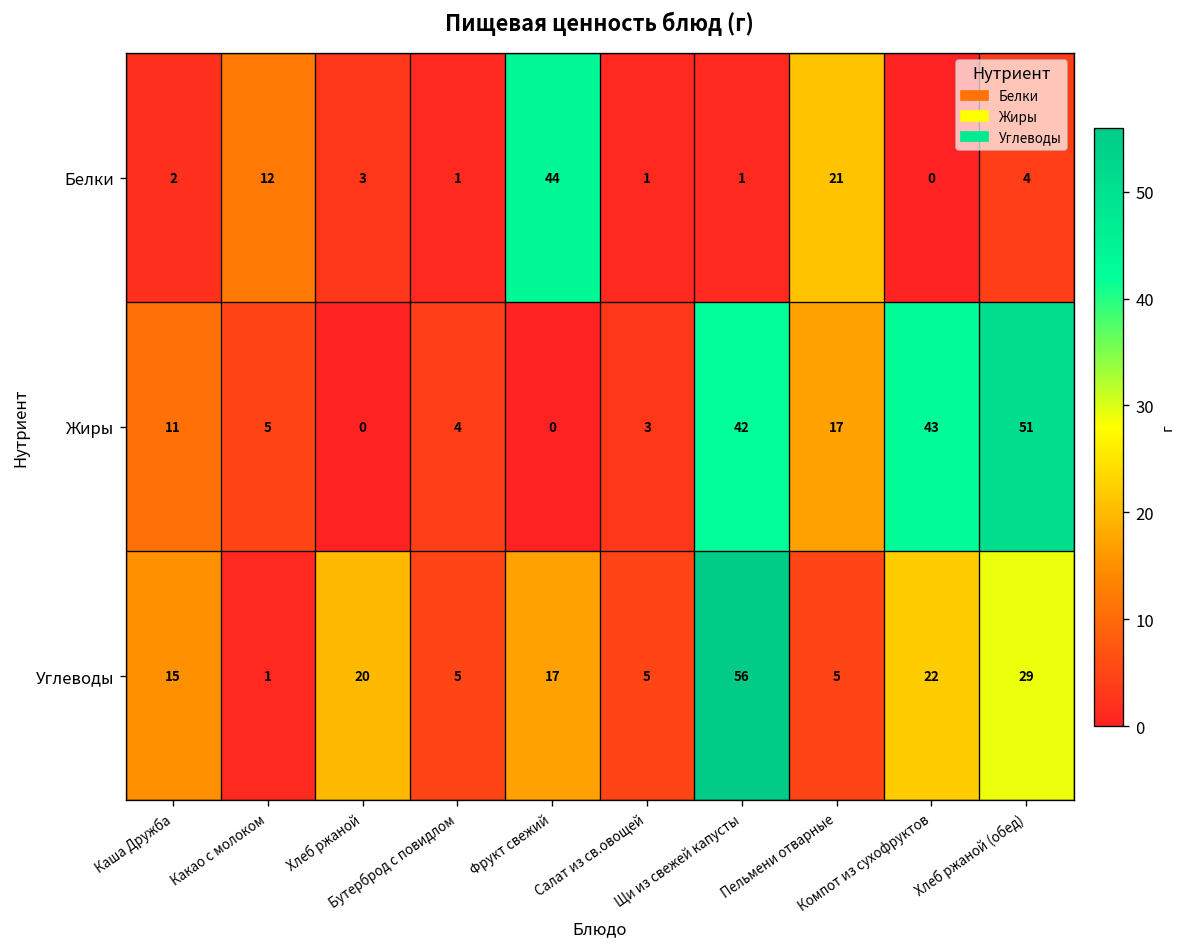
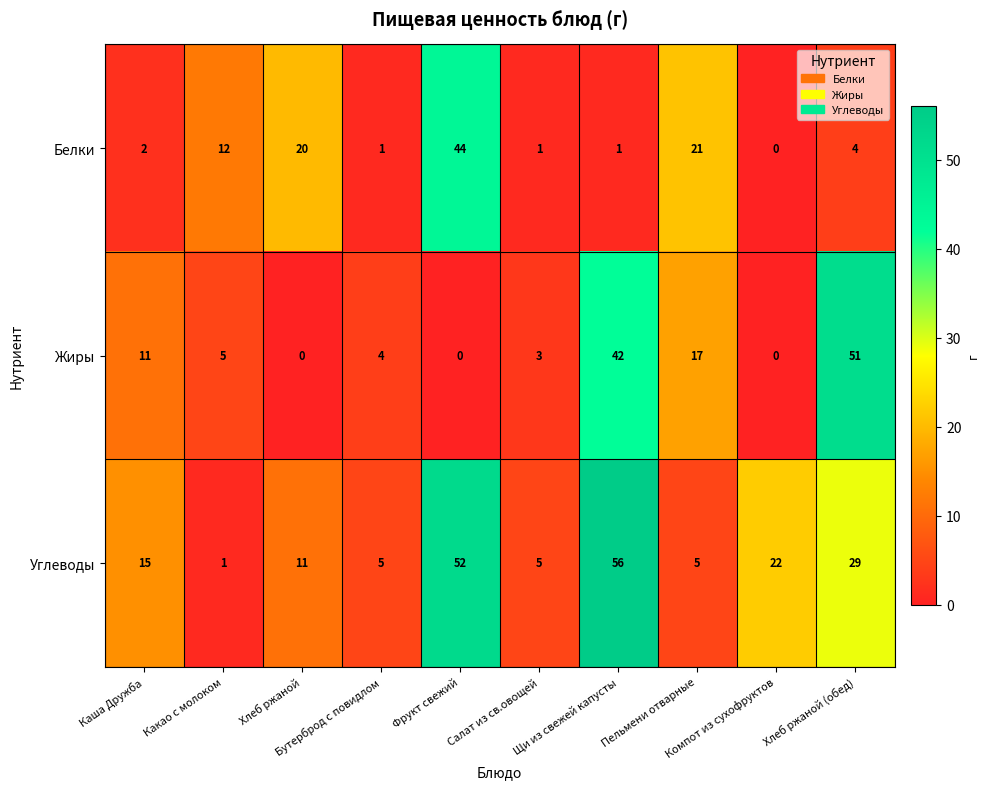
  {
    "Белки": {
      "Каша Дружба": 2,
      "Какао с молоком": 12,
-     "Хлеб ржаной": 3,
+     "Хлеб ржаной": 20,
      "Бутерброд с повидлом": 1,
      "Фрукт свежий": 44,
      "Салат из св.овощей": 1,
      "Щи из свежей капусты": 1,
      "Пельмени отварные": 21,
      "Компот из сухофруктов": 0,
      "Хлеб ржаной (обед)": 4
    },
    "Жиры": {
      "Каша Дружба": 11,
      "Какао с молоком": 5,
      "Хлеб ржаной": 0,
      "Бутерброд с повидлом": 4,
      "Фрукт свежий": 0,
      "Салат из св.овощей": 3,
      "Щи из свежей капусты": 42,
      "Пельмени отварные": 17,
-     "Компот из сухофруктов": 43,
+     "Компот из сухофруктов": 0,
      "Хлеб ржаной (обед)": 51
    },
    "Углеводы": {
      "Каша Дружба": 15,
      "Какао с молоком": 1,
-     "Хлеб ржаной": 20,
+     "Хлеб ржаной": 11,
      "Бутерброд с повидлом": 5,
-     "Фрукт свежий": 17,
+     "Фрукт свежий": 52,
      "Салат из св.овощей": 5,
      "Щи из свежей капусты": 56,
      "Пельмени отварные": 5,
      "Компот из сухофруктов": 22,
      "Хлеб ржаной (обед)": 29
    }
  }
